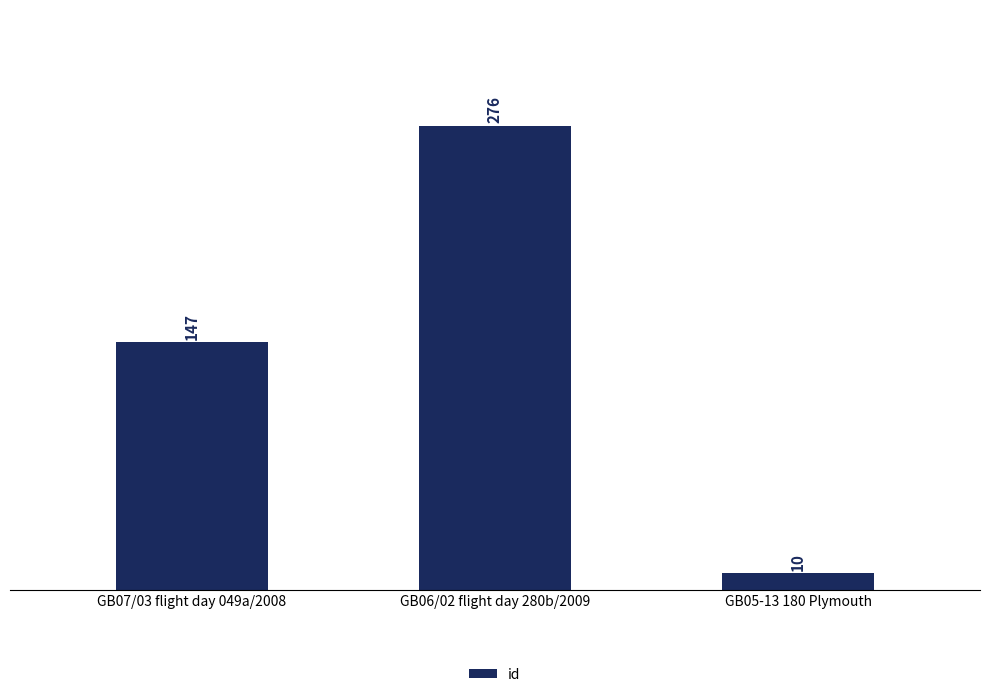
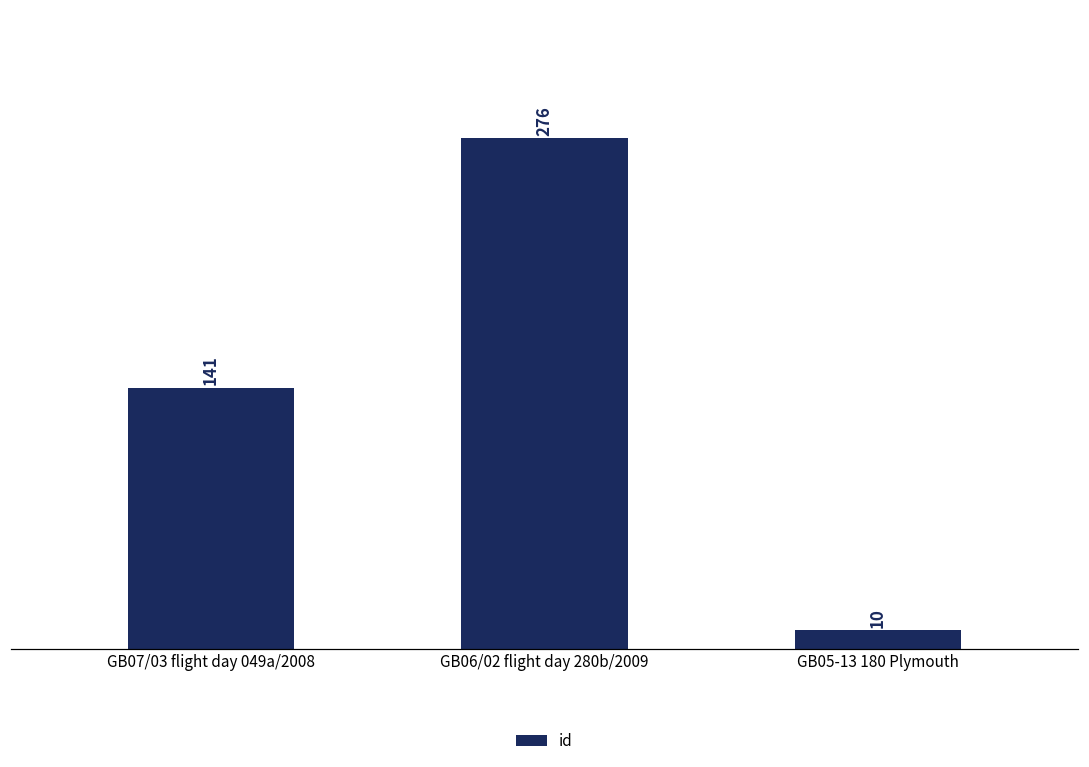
  {
-   "GB07/03 flight day 049a/2008": 147,
+   "GB07/03 flight day 049a/2008": 141,
    "GB06/02 flight day 280b/2009": 276,
    "GB05-13 180 Plymouth": 10
  }
